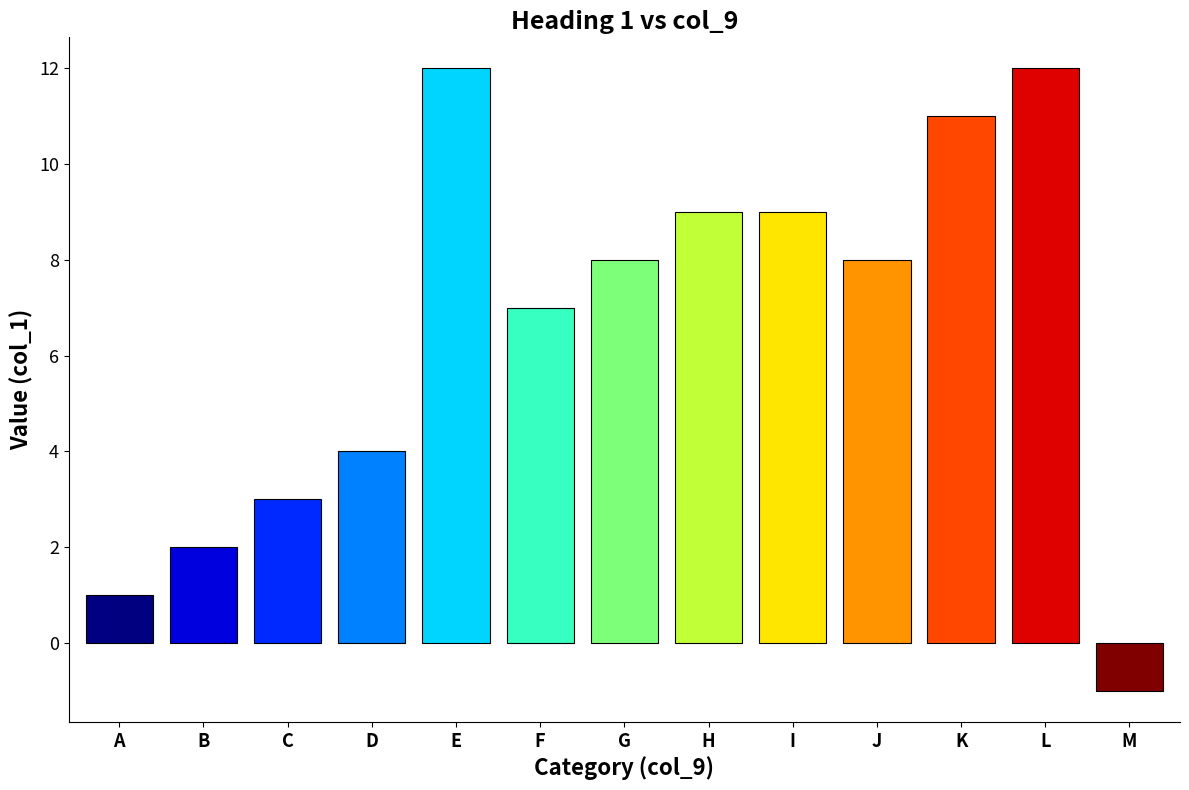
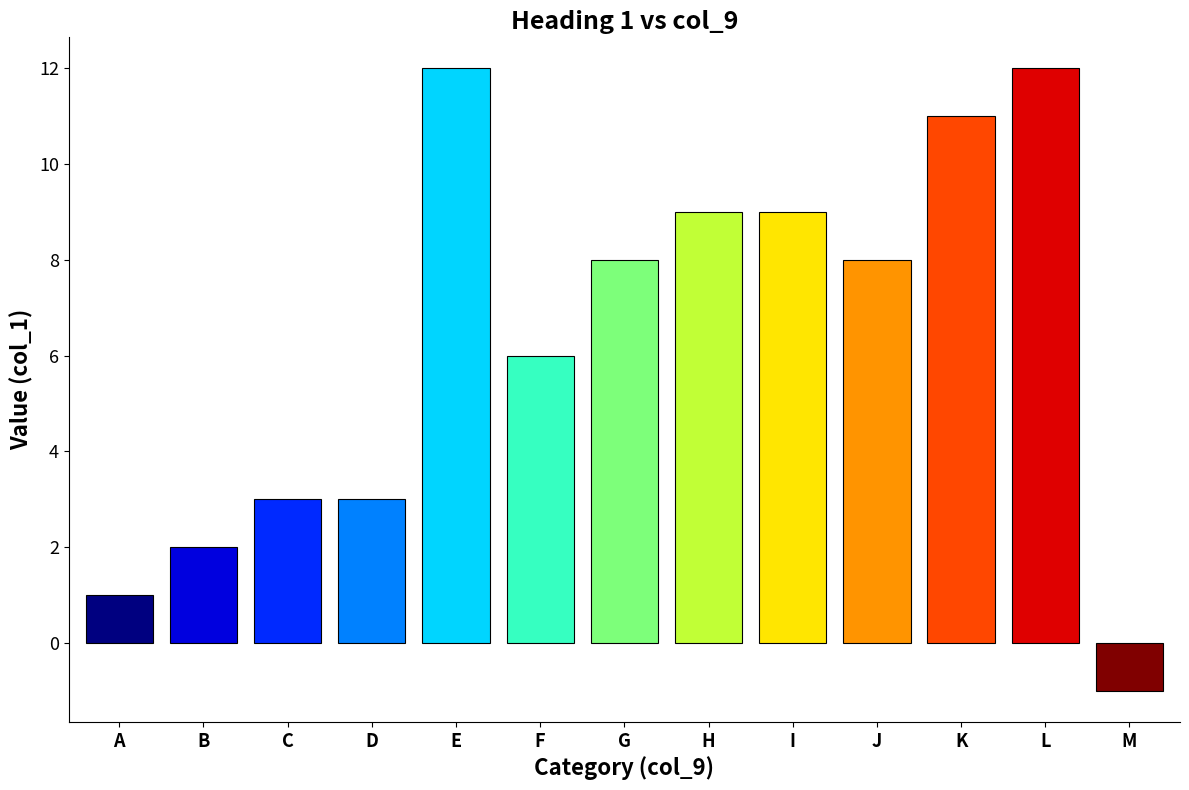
  {
    "A": 1,
    "B": 2,
    "C": 3,
-   "D": 4,
+   "D": 3,
    "E": 12,
-   "F": 7,
+   "F": 6,
    "G": 8,
    "H": 9,
    "I": 9,
    "J": 8,
    "K": 11,
    "L": 12,
    "M": -1
  }
